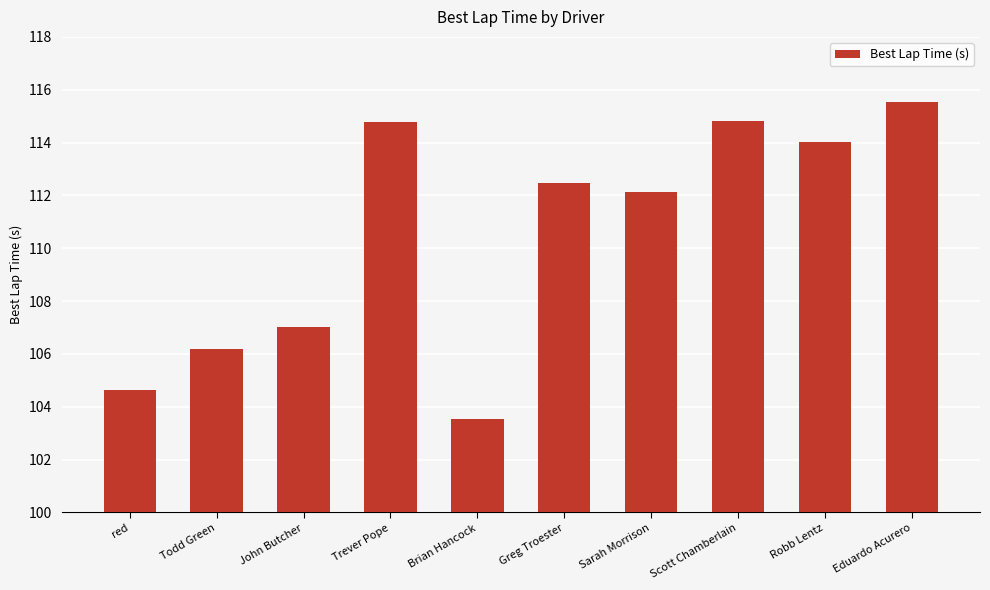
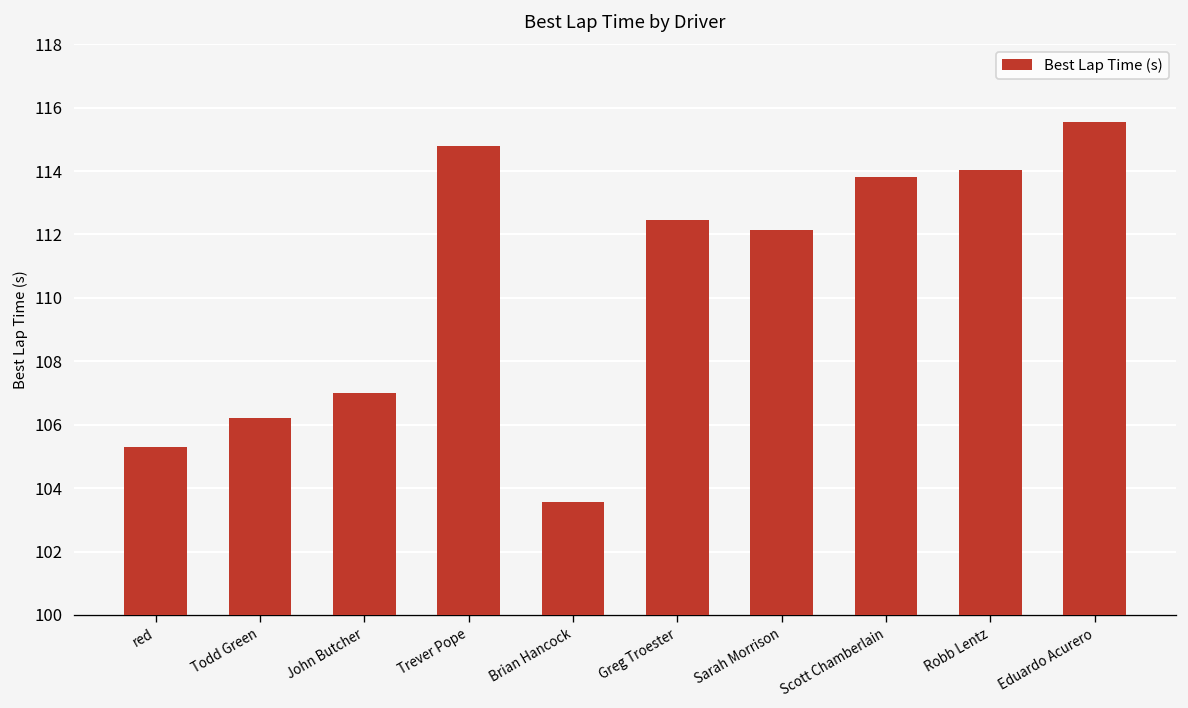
  {
-   "red": 104.6,
+   "red": 105.3,
    "Todd Green": 106.2,
    "John Butcher": 107.0,
    "Trever Pope": 114.8,
    "Brian Hancock": 103.5,
    "Greg Troester": 112.5,
    "Sarah Morrison": 112.1,
-   "Scott Chamberlain": 114.8,
+   "Scott Chamberlain": 113.8,
    "Robb Lentz": 114.0,
    "Eduardo Acurero": 115.5
  }
